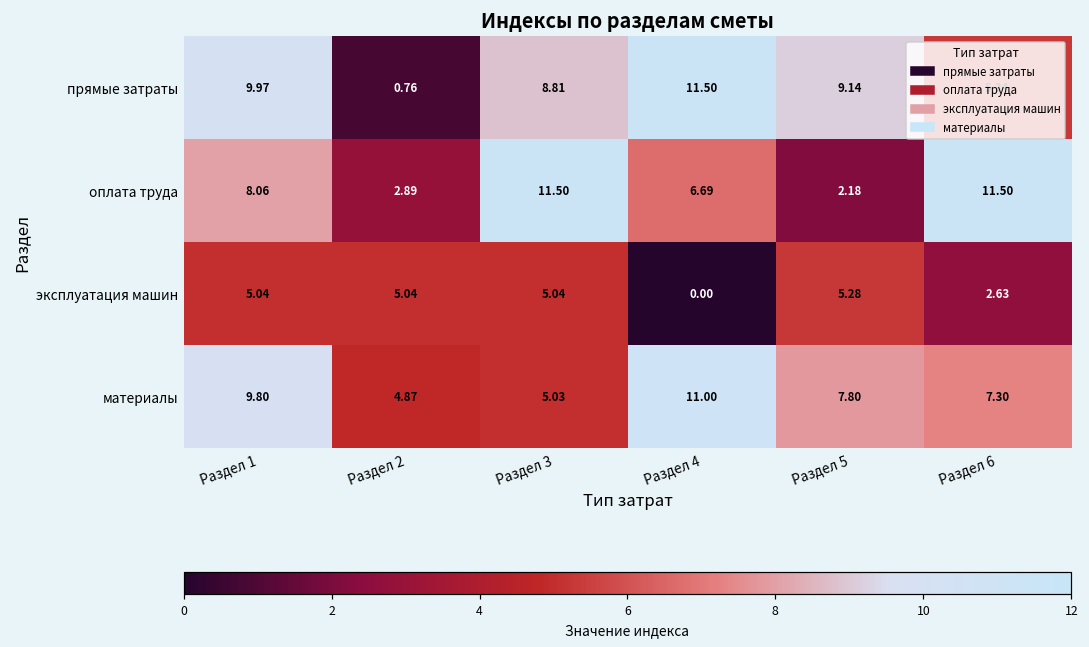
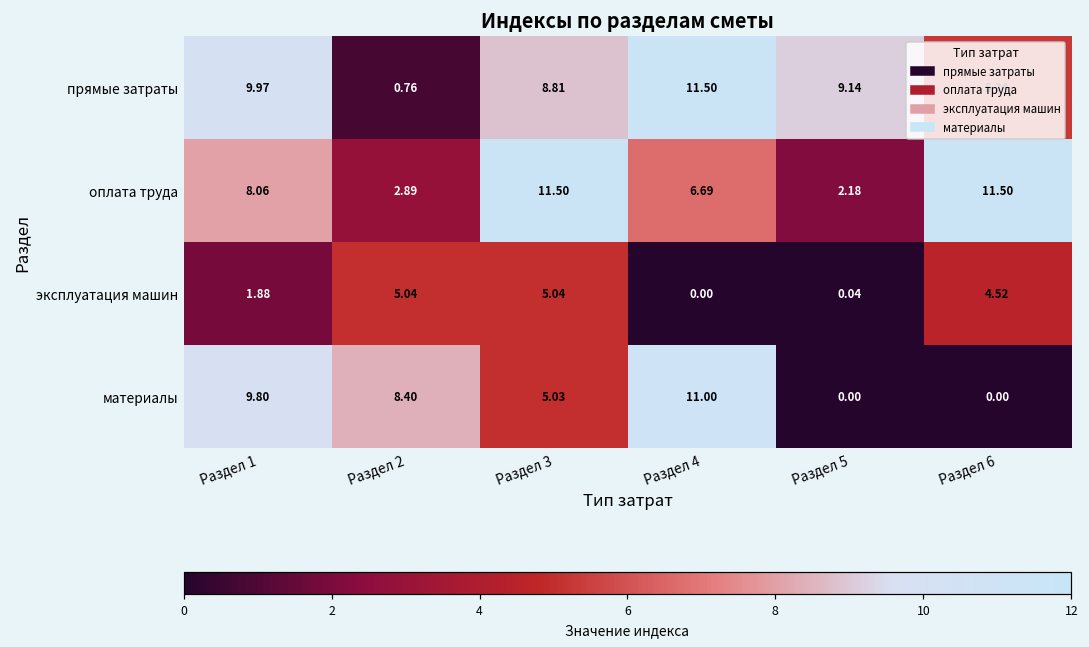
  {
    "прямые затраты": {
      "Раздел 1": 9.97,
      "Раздел 2": 0.76,
      "Раздел 3": 8.81,
      "Раздел 4": 11.50,
      "Раздел 5": 9.14
    },
    "оплата труда": {
      "Раздел 1": 8.06,
      "Раздел 2": 2.89,
      "Раздел 3": 11.50,
      "Раздел 4": 6.69,
      "Раздел 5": 2.18,
      "Раздел 6": 11.50
    },
    "эксплуатация машин": {
-     "Раздел 1": 5.04,
+     "Раздел 1": 1.88,
      "Раздел 2": 5.04,
      "Раздел 3": 5.04,
      "Раздел 4": 0.00,
-     "Раздел 5": 5.28,
-     "Раздел 6": 2.63
+     "Раздел 5": 0.04,
+     "Раздел 6": 4.52
    },
    "материалы": {
      "Раздел 1": 9.80,
-     "Раздел 2": 4.87,
+     "Раздел 2": 8.40,
      "Раздел 3": 5.03,
      "Раздел 4": 11.00,
-     "Раздел 5": 7.80,
-     "Раздел 6": 7.30
+     "Раздел 5": 0.00,
+     "Раздел 6": 0.00
    }
  }
